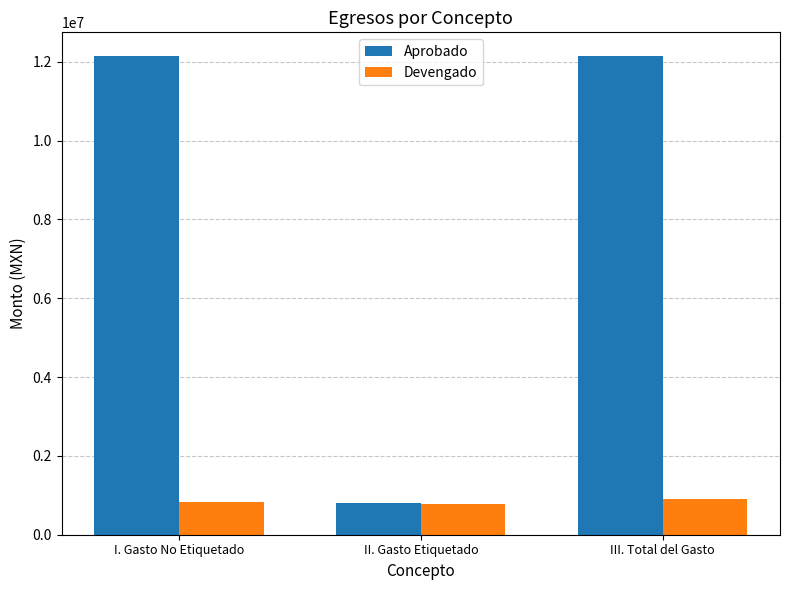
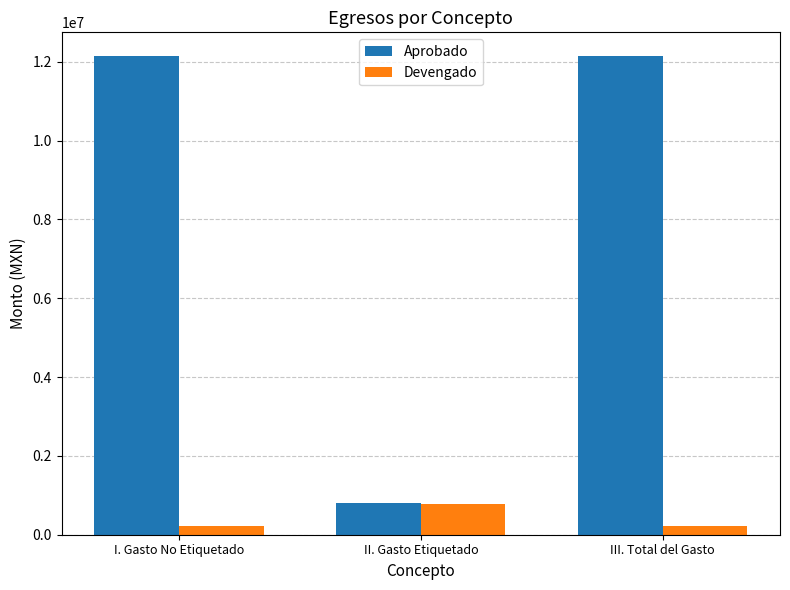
  {
    "Aprobado": {
      "I. Gasto No Etiquetado": 12100000,
      "II. Gasto Etiquetado": 800000,
      "III. Total del Gasto": 12100000
    },
    "Devengado": {
-     "I. Gasto No Etiquetado": 800000,
+     "I. Gasto No Etiquetado": 200000,
      "II. Gasto Etiquetado": 800000,
-     "III. Total del Gasto": 900000
+     "III. Total del Gasto": 200000
    }
  }
